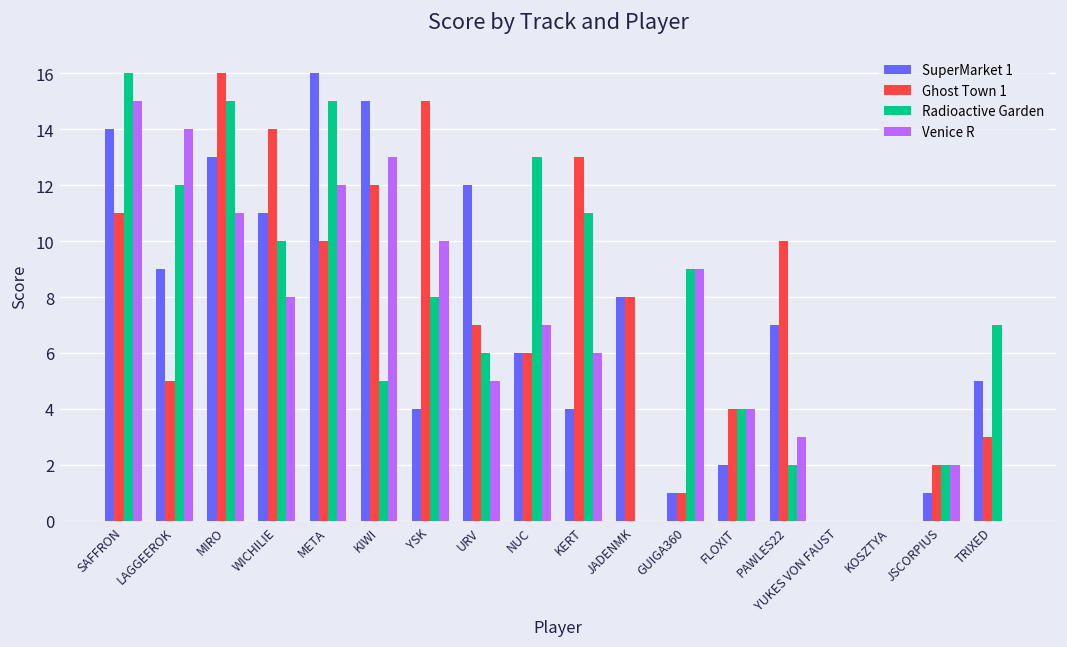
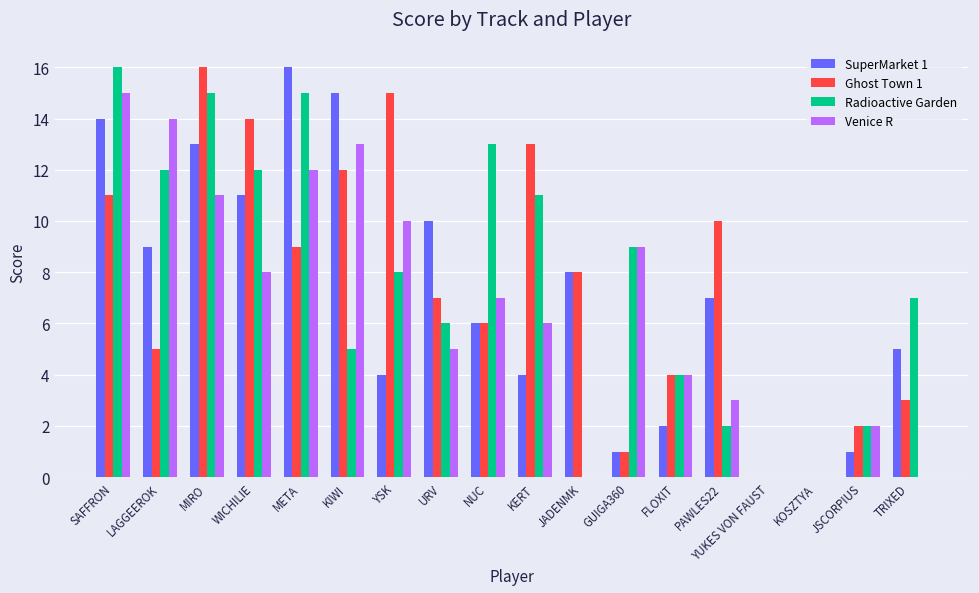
  {
    "SuperMarket 1": {
      "SAFFRON": 14,
      "LAGGEEROK": 9,
      "MIRO": 13,
      "WICHILIE": 11,
      "META": 16,
      "KIWI": 15,
      "YSK": 4,
-     "URV": 12,
+     "URV": 10,
      "NUC": 6,
      "KERT": 4,
      "JADENMK": 8,
      "GUIGA360": 1,
      "FLOXIT": 2,
      "PAWLES22": 7,
      "YUKES VON FAUST": 0,
      "KOSZTYA": 0,
      "JSCORPIUS": 1,
      "TRIXED": 5
    },
    "Ghost Town 1": {
      "SAFFRON": 11,
      "LAGGEEROK": 5,
      "MIRO": 16,
      "WICHILIE": 14,
-     "META": 10,
+     "META": 9,
      "KIWI": 12,
      "YSK": 15,
      "URV": 7,
      "NUC": 6,
      "KERT": 13,
      "JADENMK": 8,
      "GUIGA360": 1,
      "FLOXIT": 4,
      "PAWLES22": 10,
      "YUKES VON FAUST": 0,
      "KOSZTYA": 0,
      "JSCORPIUS": 2,
      "TRIXED": 3
    },
    "Radioactive Garden": {
      "SAFFRON": 16,
      "LAGGEEROK": 12,
      "MIRO": 15,
-     "WICHILIE": 10,
+     "WICHILIE": 12,
      "META": 15,
      "KIWI": 5,
      "YSK": 8,
      "URV": 6,
      "NUC": 13,
      "KERT": 11,
      "JADENMK": 0,
      "GUIGA360": 9,
      "FLOXIT": 4,
      "PAWLES22": 2,
      "YUKES VON FAUST": 0,
      "KOSZTYA": 0,
      "JSCORPIUS": 2,
      "TRIXED": 7
    },
    "Venice R": {
      "SAFFRON": 15,
      "LAGGEEROK": 14,
      "MIRO": 11,
      "WICHILIE": 8,
      "META": 12,
      "KIWI": 13,
      "YSK": 10,
      "URV": 5,
      "NUC": 7,
      "KERT": 6,
      "JADENMK": 0,
      "GUIGA360": 9,
      "FLOXIT": 4,
      "PAWLES22": 3,
      "YUKES VON FAUST": 0,
      "KOSZTYA": 0,
      "JSCORPIUS": 2,
      "TRIXED": 0
    }
  }
